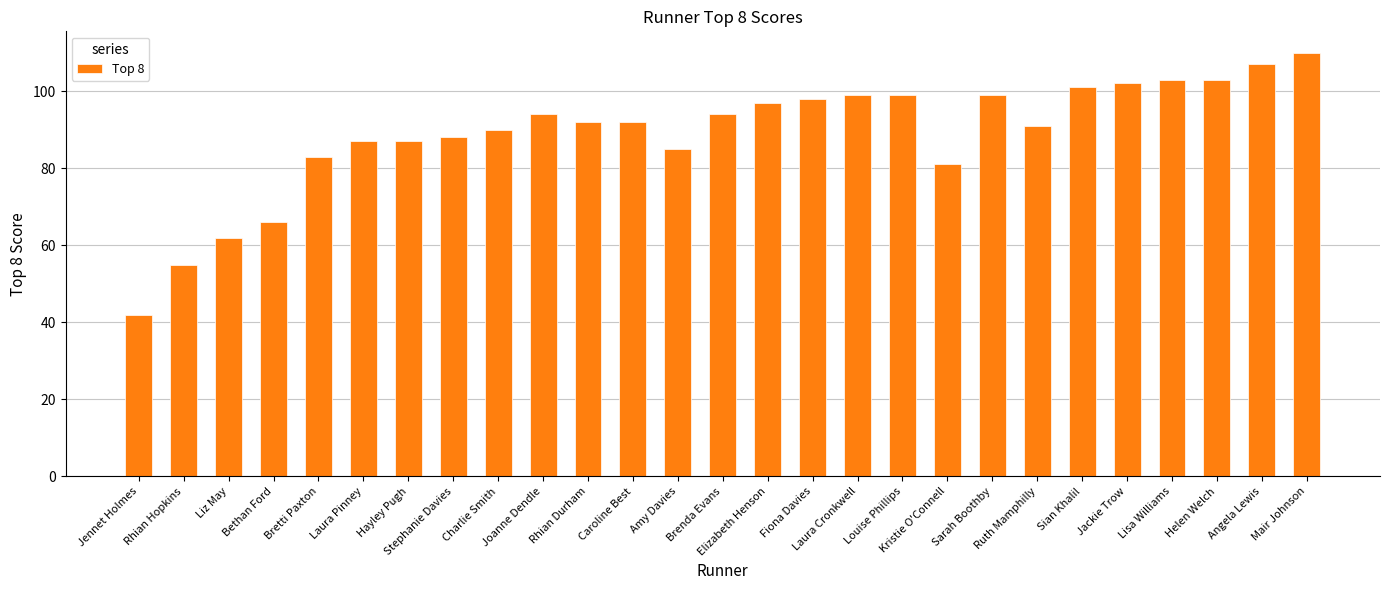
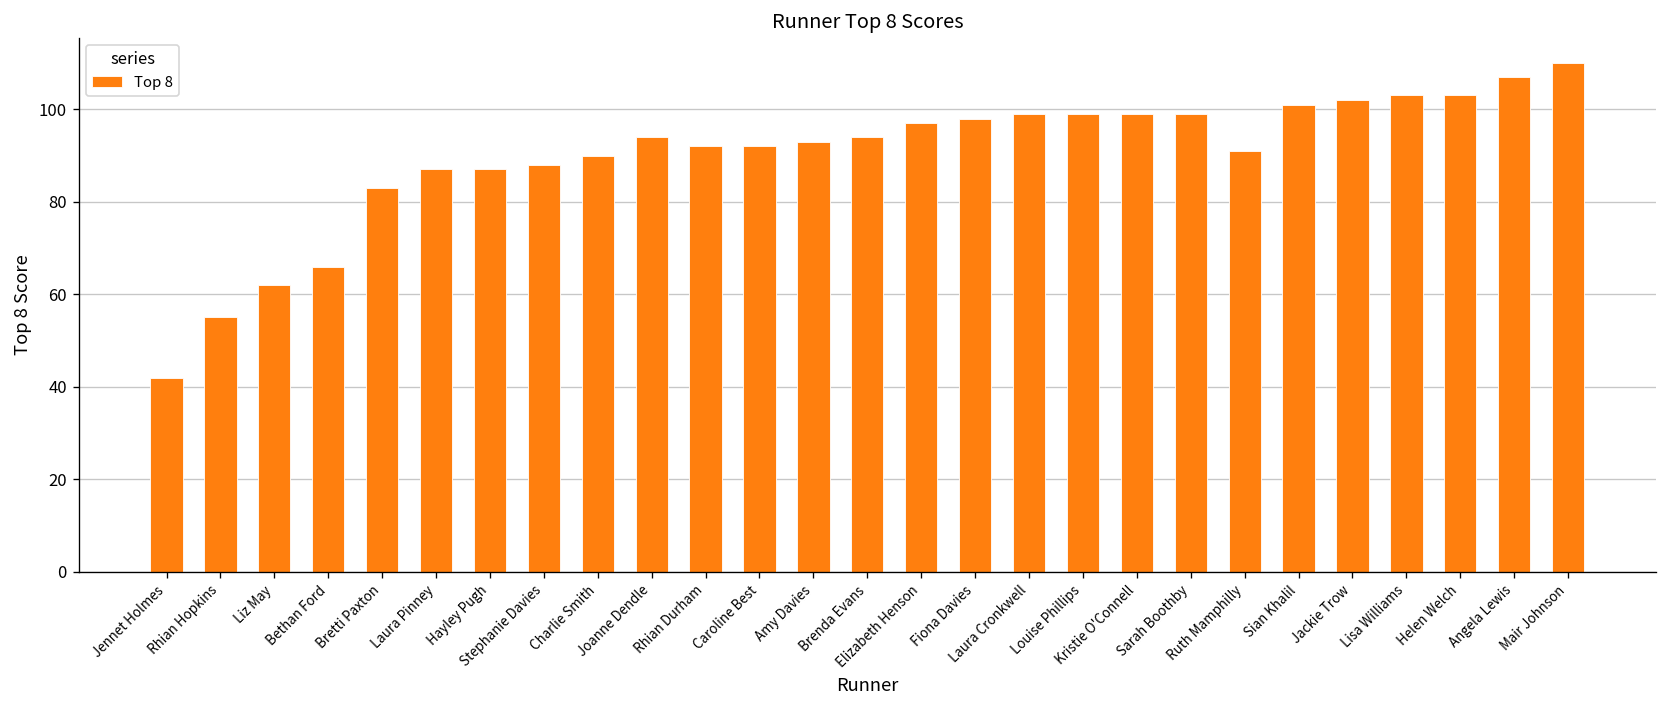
  {
    "Jennet Holmes": 42,
    "Rhian Hopkins": 55,
    "Liz May": 62,
    "Bethan Ford": 66,
    "Bretti Paxton": 83,
    "Laura Pinney": 87,
    "Hayley Pugh": 87,
    "Stephanie Davies": 88,
    "Charlie Smith": 90,
    "Joanne Dendle": 94,
    "Rhian Durham": 92,
    "Caroline Best": 92,
-   "Amy Davies": 85,
+   "Amy Davies": 93,
    "Brenda Evans": 94,
    "Elizabeth Henson": 97,
    "Fiona Davies": 98,
    "Laura Cronkwell": 99,
    "Louise Phillips": 99,
-   "Kristie O'Connell": 81,
+   "Kristie O'Connell": 99,
    "Sarah Boothby": 99,
    "Ruth Mamphilly": 91,
    "Sian Khalil": 101,
    "Jackie Trow": 102,
    "Lisa Williams": 103,
    "Helen Welch": 103,
    "Angela Lewis": 107,
    "Mair Johnson": 110
  }
